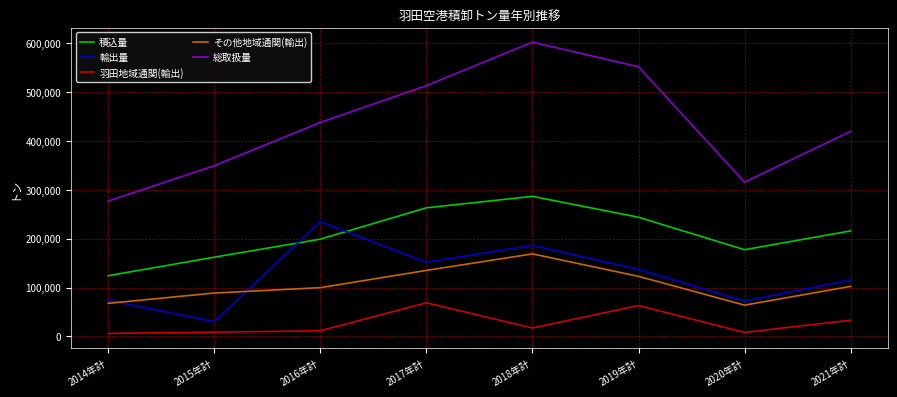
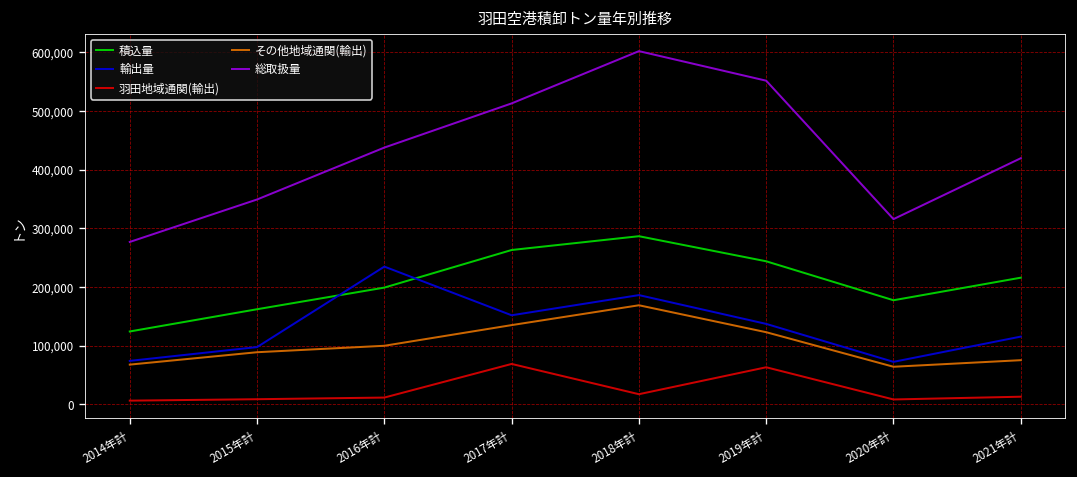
  {
    "積込量": {
      "2014年計": "120,000",
      "2015年計": "160,000",
      "2016年計": "200,000",
      "2017年計": "260,000",
      "2018年計": "290,000",
      "2019年計": "240,000",
      "2020年計": "180,000",
      "2021年計": "220,000"
    },
    "輸出量": {
      "2014年計": "70,000",
-     "2015年計": "30,000",
+     "2015年計": "100,000",
      "2016年計": "230,000",
      "2017年計": "150,000",
      "2018年計": "190,000",
      "2019年計": "140,000",
      "2020年計": "70,000",
      "2021年計": "120,000"
    },
    "羽田地域通関(輸出)": {
      "2014年計": "10,000",
      "2015年計": "10,000",
      "2016年計": "10,000",
      "2017年計": "70,000",
      "2018年計": "20,000",
      "2019年計": "60,000",
      "2020年計": "10,000",
-     "2021年計": "30,000"
+     "2021年計": "10,000"
    },
    "その他地域通関(輸出)": {
      "2014年計": "70,000",
      "2015年計": "90,000",
      "2016年計": "100,000",
      "2017年計": "140,000",
      "2018年計": "170,000",
      "2019年計": "120,000",
      "2020年計": "60,000",
-     "2021年計": "100,000"
+     "2021年計": "80,000"
    },
    "総取扱量": {
      "2014年計": "280,000",
      "2015年計": "350,000",
      "2016年計": "440,000",
      "2017年計": "510,000",
      "2018年計": "600,000",
      "2019年計": "550,000",
      "2020年計": "320,000",
      "2021年計": "420,000"
    }
  }
